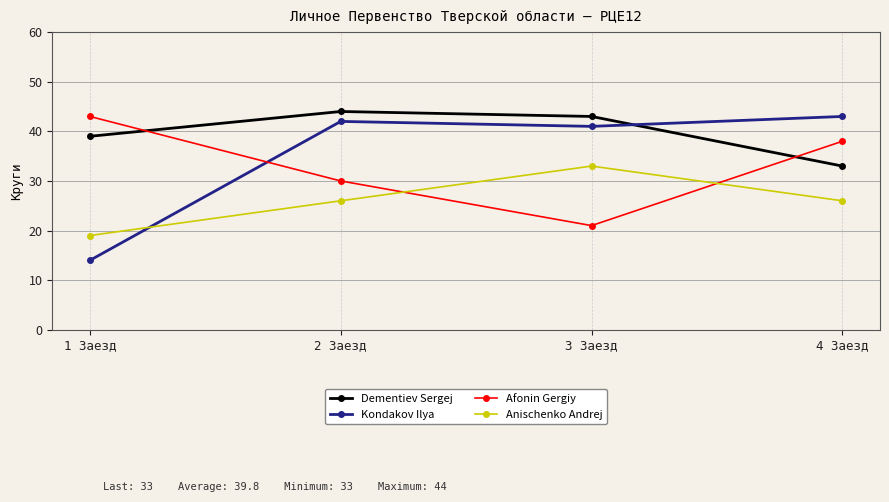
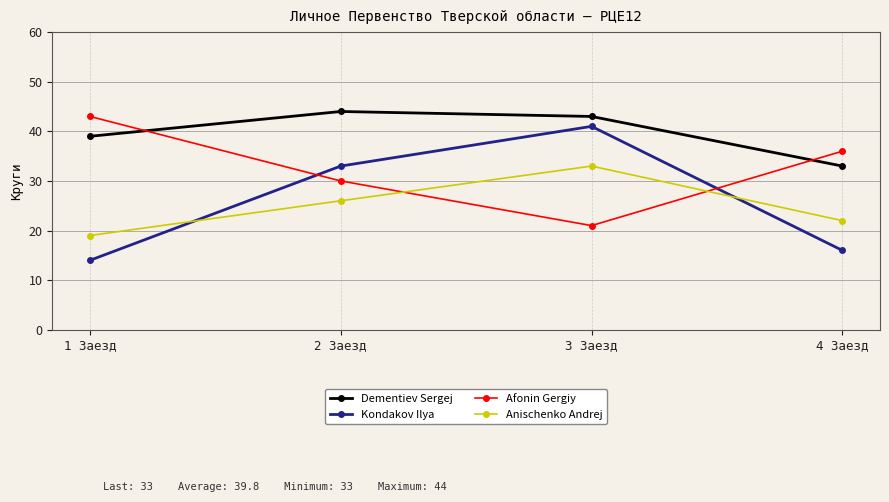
  {
    "Dementiev Sergej": {
      "1 Заезд": 39,
      "2 Заезд": 44,
      "3 Заезд": 43,
      "4 Заезд": 33
    },
    "Kondakov Ilya": {
      "1 Заезд": 14,
-     "2 Заезд": 42,
+     "2 Заезд": 33,
      "3 Заезд": 41,
-     "4 Заезд": 43
+     "4 Заезд": 16
    },
    "Afonin Gergiy": {
      "1 Заезд": 43,
      "2 Заезд": 30,
      "3 Заезд": 21,
-     "4 Заезд": 38
+     "4 Заезд": 36
    },
    "Anischenko Andrej": {
      "1 Заезд": 19,
      "2 Заезд": 26,
      "3 Заезд": 33,
-     "4 Заезд": 26
+     "4 Заезд": 22
    }
  }
